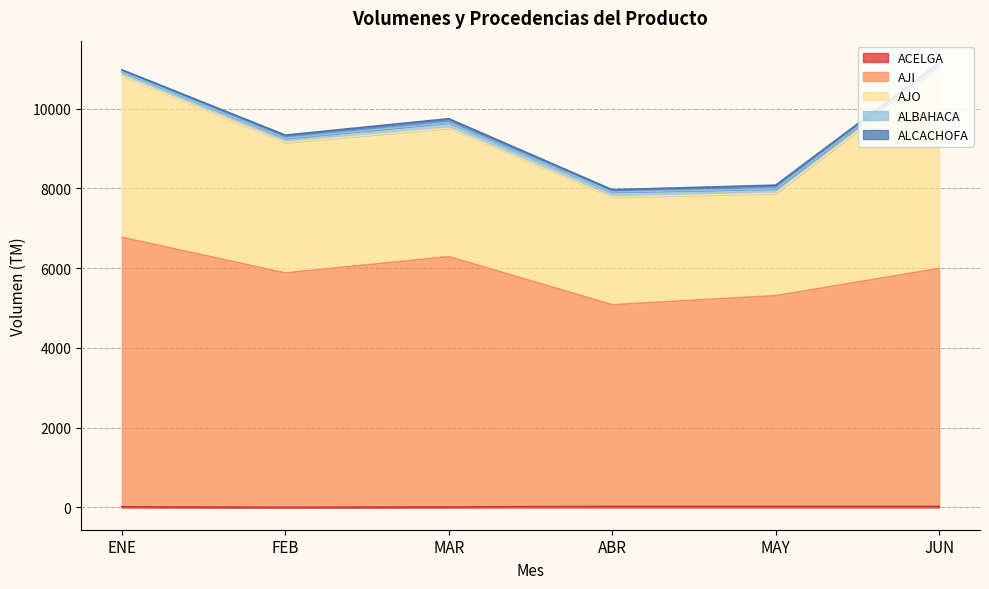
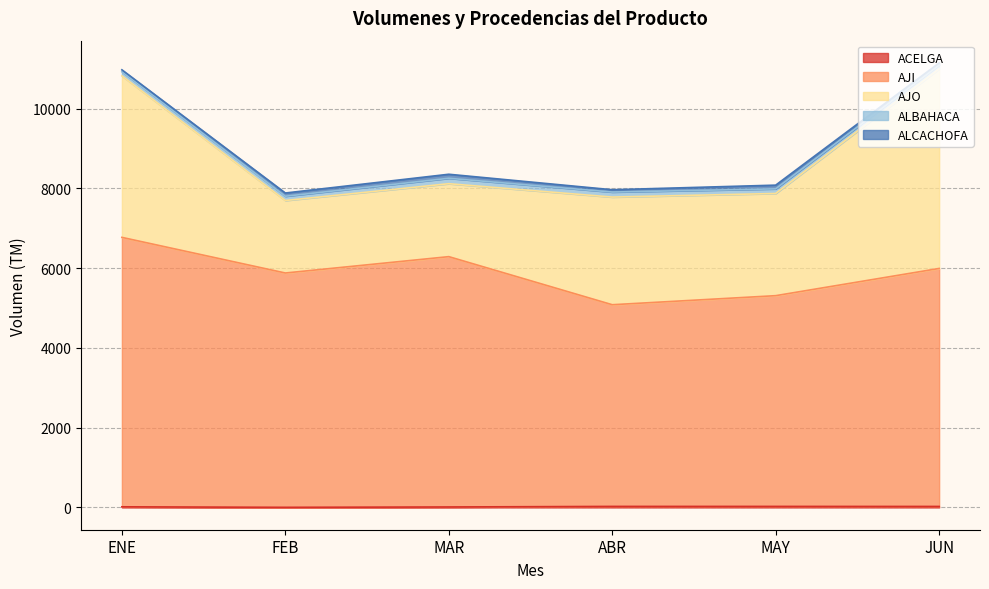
  {
    "ACELGA": {
      "ENE": 0,
      "FEB": 0,
      "MAR": 0,
      "ABR": 0,
      "MAY": 0,
      "JUN": 0
    },
    "AJI": {
      "ENE": 6800,
      "FEB": 5900,
      "MAR": 6300,
      "ABR": 5100,
      "MAY": 5300,
      "JUN": 6000
    },
    "AJO": {
      "ENE": 4000,
-     "FEB": 3300,
-     "MAR": 3200,
+     "FEB": 1800,
+     "MAR": 1800,
      "ABR": 2700,
      "MAY": 2600
    },
    "ALBAHACA": {
      "FEB": 100,
      "MAR": 100,
      "MAY": 100
    },
    "ALCACHOFA": {
      "FEB": 100,
      "MAR": 100,
      "MAY": 100
    }
  }
